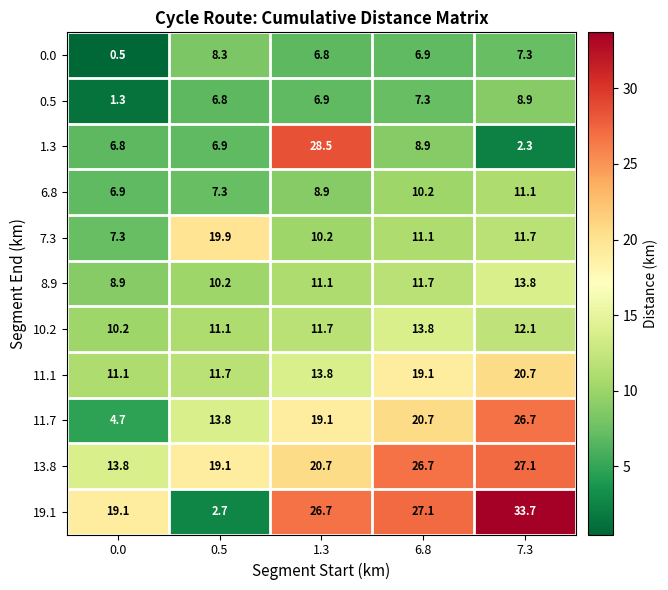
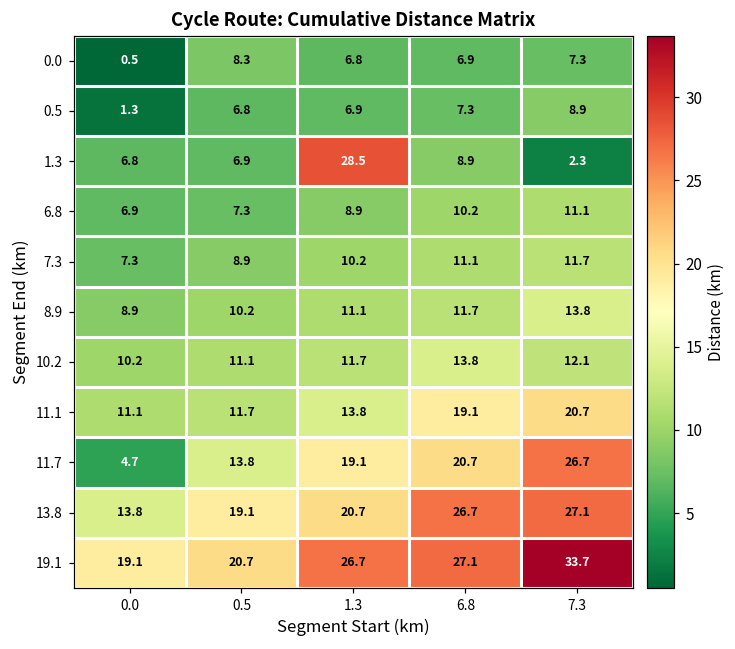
  {
    "0.0": {
      "0.0": 0.5,
      "0.5": 8.3,
      "1.3": 6.8,
      "6.8": 6.9,
      "7.3": 7.3
    },
    "0.5": {
      "0.0": 1.3,
      "0.5": 6.8,
      "1.3": 6.9,
      "6.8": 7.3,
      "7.3": 8.9
    },
    "1.3": {
      "0.0": 6.8,
      "0.5": 6.9,
      "1.3": 28.5,
      "6.8": 8.9,
      "7.3": 2.3
    },
    "6.8": {
      "0.0": 6.9,
      "0.5": 7.3,
      "1.3": 8.9,
      "6.8": 10.2,
      "7.3": 11.1
    },
    "7.3": {
      "0.0": 7.3,
-     "0.5": 19.9,
+     "0.5": 8.9,
      "1.3": 10.2,
      "6.8": 11.1,
      "7.3": 11.7
    },
    "8.9": {
      "0.0": 8.9,
      "0.5": 10.2,
      "1.3": 11.1,
      "6.8": 11.7,
      "7.3": 13.8
    },
    "10.2": {
      "0.0": 10.2,
      "0.5": 11.1,
      "1.3": 11.7,
      "6.8": 13.8,
      "7.3": 12.1
    },
    "11.1": {
      "0.0": 11.1,
      "0.5": 11.7,
      "1.3": 13.8,
      "6.8": 19.1,
      "7.3": 20.7
    },
    "11.7": {
      "0.0": 4.7,
      "0.5": 13.8,
      "1.3": 19.1,
      "6.8": 20.7,
      "7.3": 26.7
    },
    "13.8": {
      "0.0": 13.8,
      "0.5": 19.1,
      "1.3": 20.7,
      "6.8": 26.7,
      "7.3": 27.1
    },
    "19.1": {
      "0.0": 19.1,
-     "0.5": 2.7,
+     "0.5": 20.7,
      "1.3": 26.7,
      "6.8": 27.1,
      "7.3": 33.7
    }
  }
